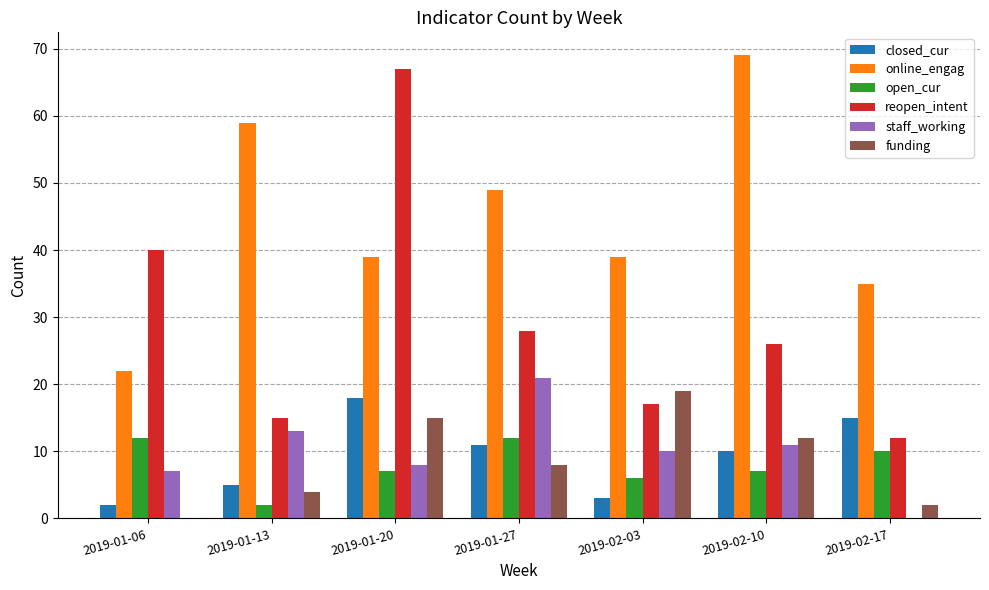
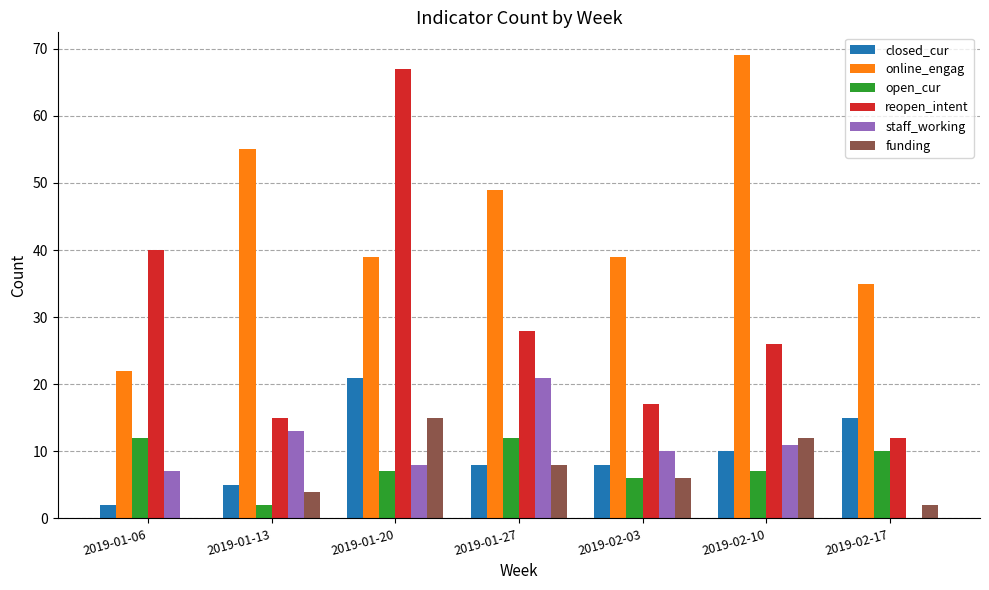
  {
    "closed_cur": {
      "2019-01-06": 2,
      "2019-01-13": 5,
-     "2019-01-20": 18,
-     "2019-01-27": 11,
-     "2019-02-03": 3,
+     "2019-01-20": 21,
+     "2019-01-27": 8,
+     "2019-02-03": 8,
      "2019-02-10": 10,
      "2019-02-17": 15
    },
    "online_engag": {
      "2019-01-06": 22,
-     "2019-01-13": 59,
+     "2019-01-13": 55,
      "2019-01-20": 39,
      "2019-01-27": 49,
      "2019-02-03": 39,
      "2019-02-10": 69,
      "2019-02-17": 35
    },
    "open_cur": {
      "2019-01-06": 12,
      "2019-01-13": 2,
      "2019-01-20": 7,
      "2019-01-27": 12,
      "2019-02-03": 6,
      "2019-02-10": 7,
      "2019-02-17": 10
    },
    "reopen_intent": {
      "2019-01-06": 40,
      "2019-01-13": 15,
      "2019-01-20": 67,
      "2019-01-27": 28,
      "2019-02-03": 17,
      "2019-02-10": 26,
      "2019-02-17": 12
    },
    "staff_working": {
      "2019-01-06": 7,
      "2019-01-13": 13,
      "2019-01-20": 8,
      "2019-01-27": 21,
      "2019-02-03": 10,
      "2019-02-10": 11,
      "2019-02-17": 0
    },
    "funding": {
      "2019-01-06": 0,
      "2019-01-13": 4,
      "2019-01-20": 15,
      "2019-01-27": 8,
-     "2019-02-03": 19,
+     "2019-02-03": 6,
      "2019-02-10": 12,
      "2019-02-17": 2
    }
  }
